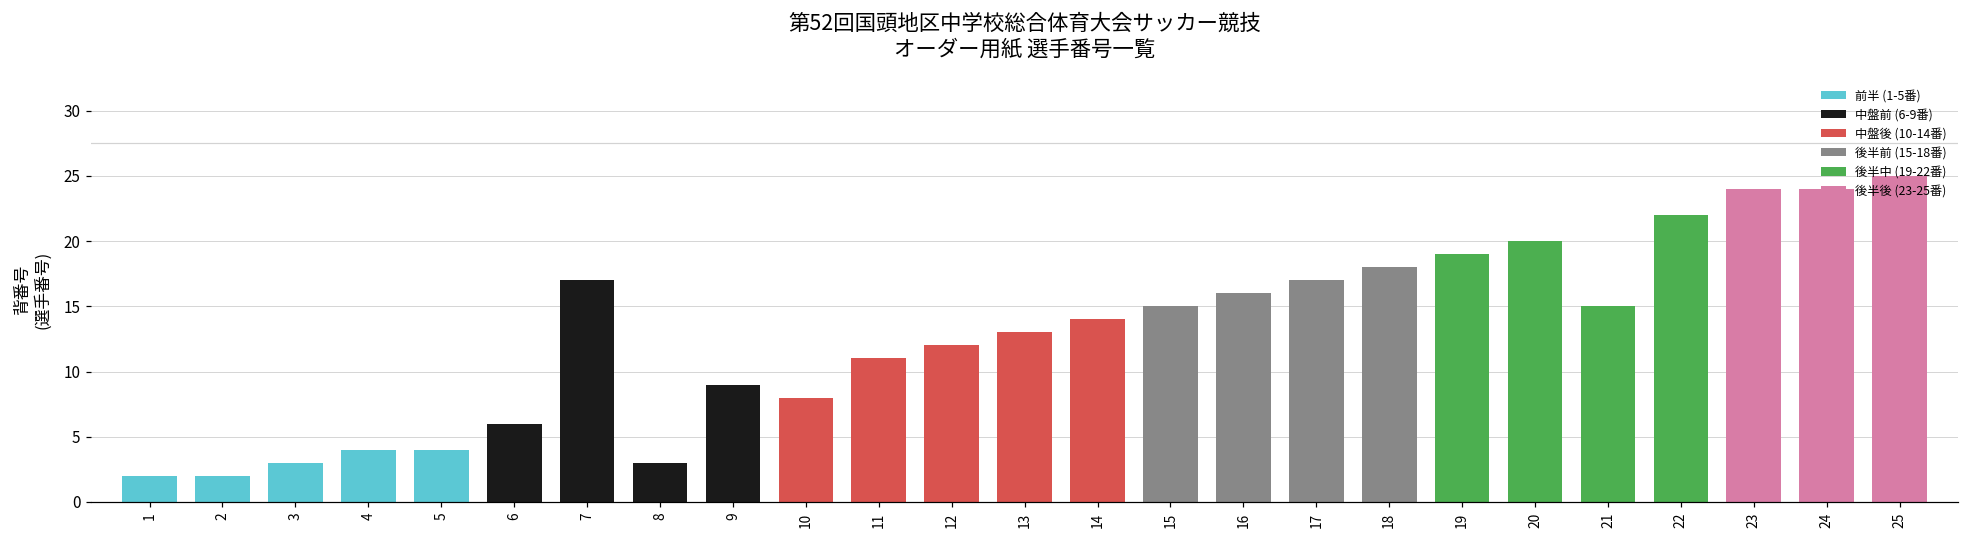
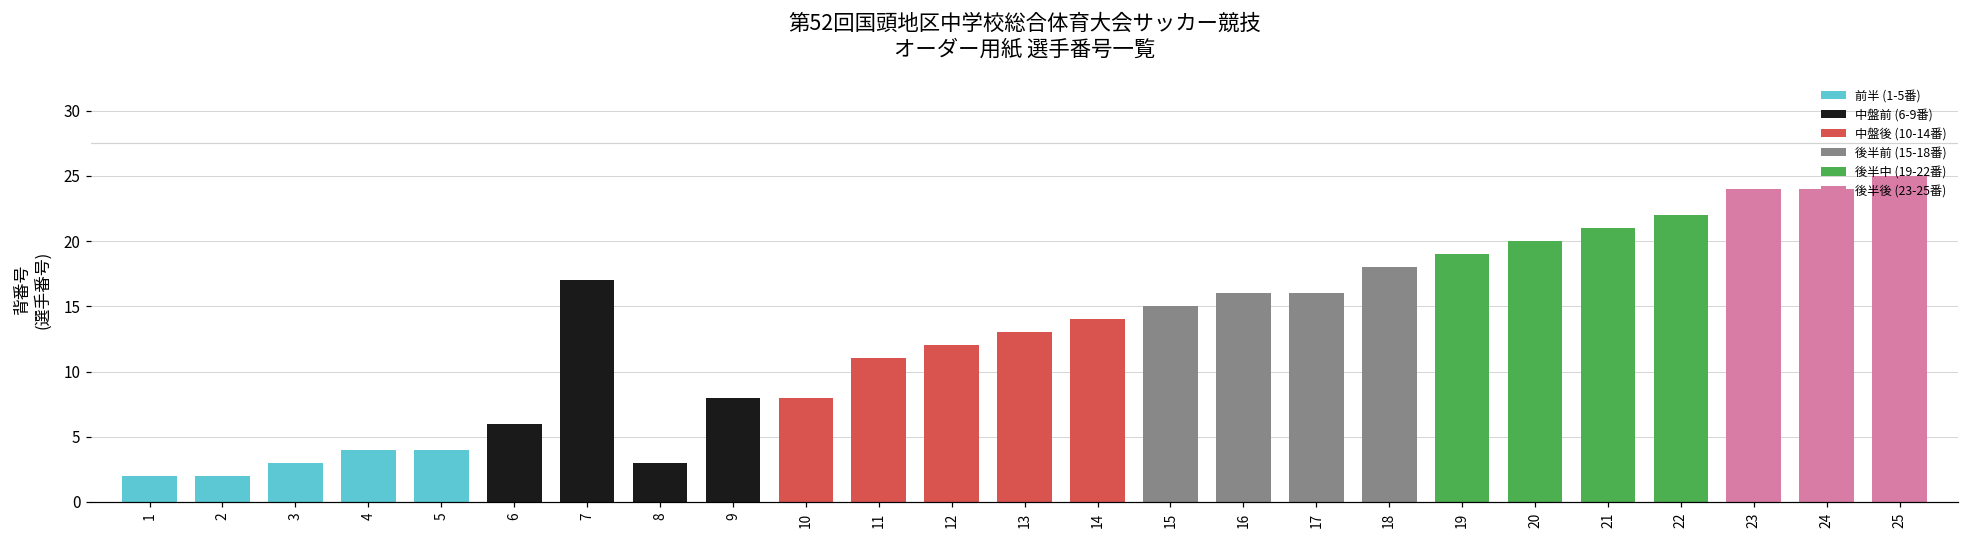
  {
    "1": 2,
    "2": 2,
    "3": 3,
    "4": 4,
    "5": 4,
    "6": 6,
    "7": 17,
    "8": 3,
-   "9": 9,
+   "9": 8,
    "10": 8,
    "11": 11,
    "12": 12,
    "13": 13,
    "14": 14,
    "15": 15,
    "16": 16,
-   "17": 17,
+   "17": 16,
    "18": 18,
    "19": 19,
    "20": 20,
-   "21": 15,
+   "21": 21,
    "22": 22,
    "23": 24,
    "24": 24,
    "25": 25
  }
